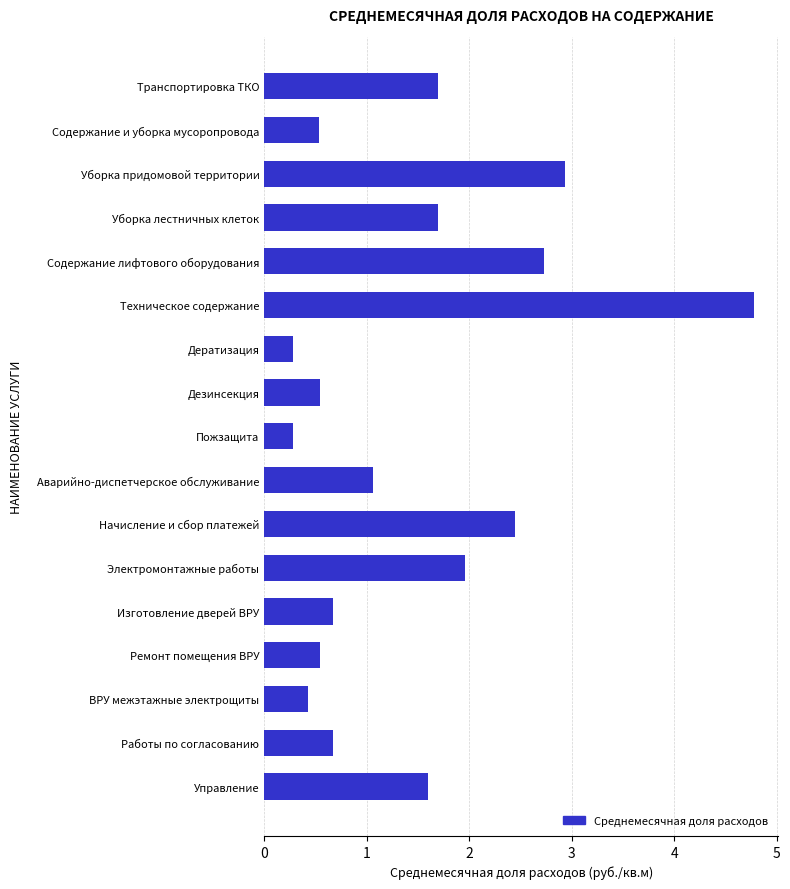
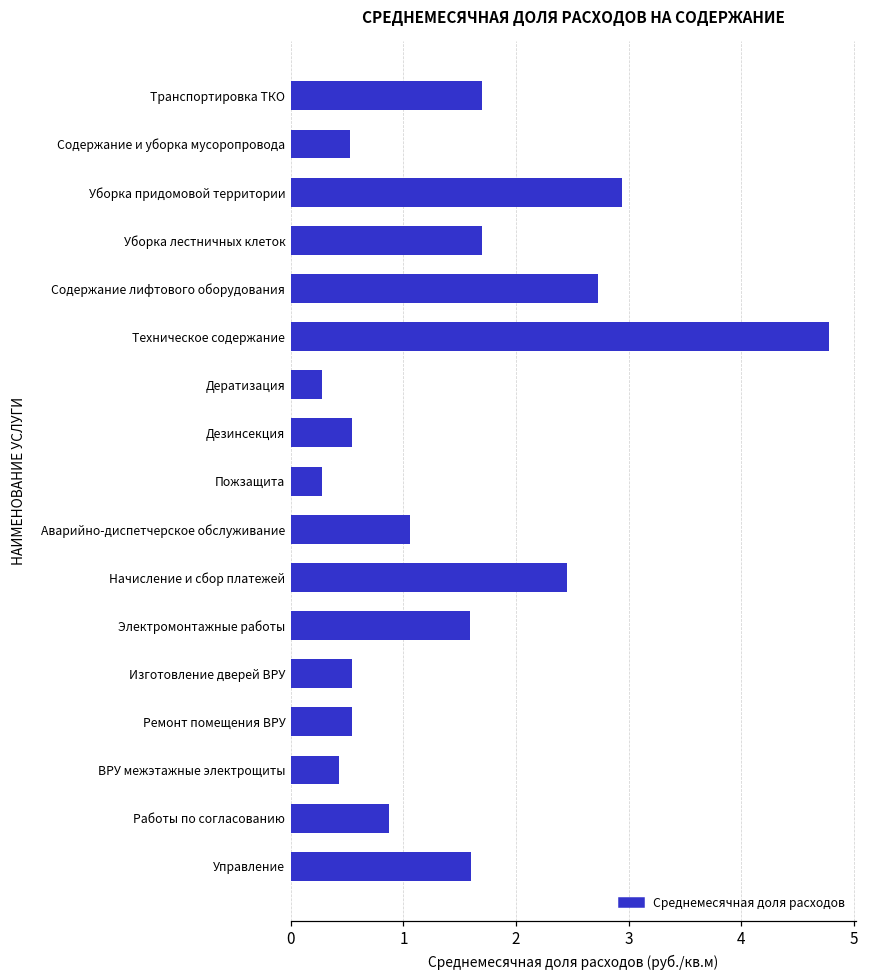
  {
    "Транспортировка ТКО": 1.70,
    "Содержание и уборка мусоропровода": 0.53,
    "Уборка придомовой территории": 2.94,
    "Уборка лестничных клеток": 1.70,
    "Содержание лифтового оборудования": 2.73,
    "Техническое содержание": 4.78,
    "Дератизация": 0.28,
    "Дезинсекция": 0.54,
    "Пожзащита": 0.28,
    "Аварийно-диспетчерское обслуживание": 1.06,
    "Начисление и сбор платежей": 2.45,
-   "Электромонтажные работы": 1.96,
-   "Изготовление дверей ВРУ": 0.67,
+   "Электромонтажные работы": 1.59,
+   "Изготовление дверей ВРУ": 0.54,
    "Ремонт помещения ВРУ": 0.54,
    "ВРУ межэтажные электрощиты": 0.43,
-   "Работы по согласованию": 0.67,
+   "Работы по согласованию": 0.87,
    "Управление": 1.60
  }
